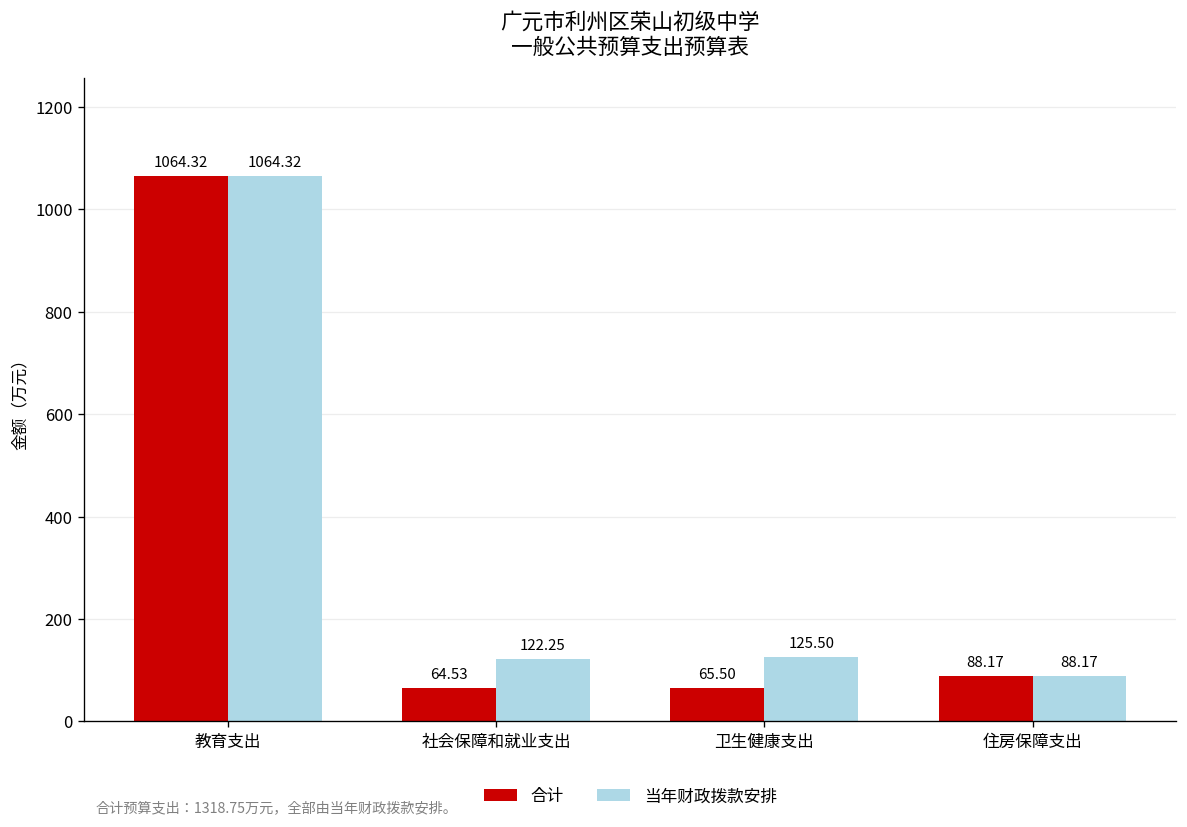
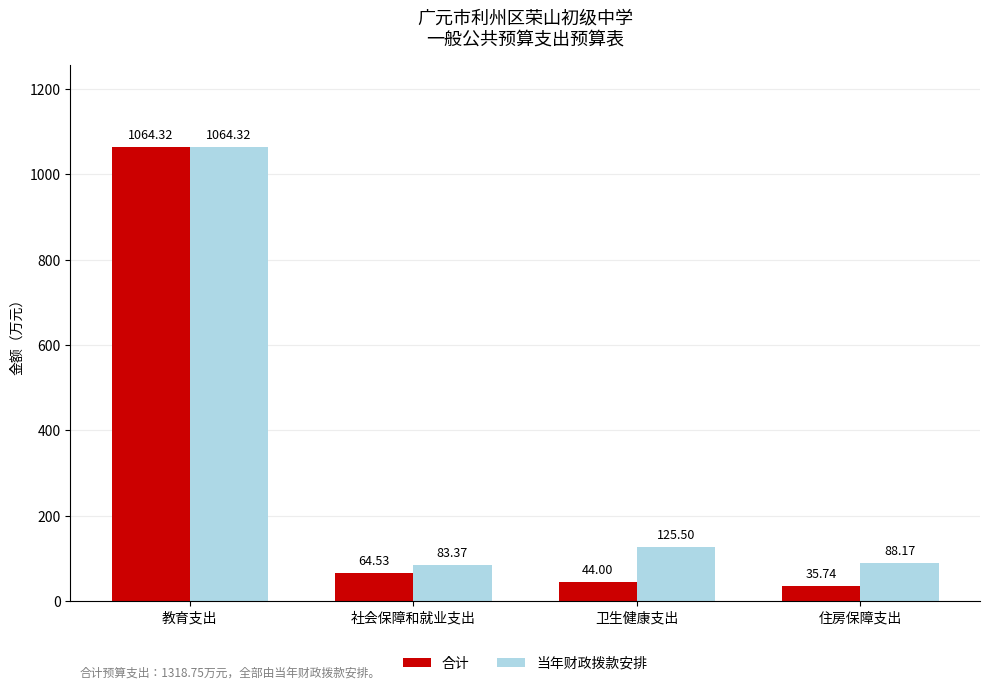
  {
    "合计": {
      "教育支出": 1064.32,
      "社会保障和就业支出": 64.53,
-     "卫生健康支出": 65.50,
-     "住房保障支出": 88.17
+     "卫生健康支出": 44.00,
+     "住房保障支出": 35.74
    },
    "当年财政拨款安排": {
      "教育支出": 1064.32,
-     "社会保障和就业支出": 122.25,
+     "社会保障和就业支出": 83.37,
      "卫生健康支出": 125.50,
      "住房保障支出": 88.17
    }
  }
